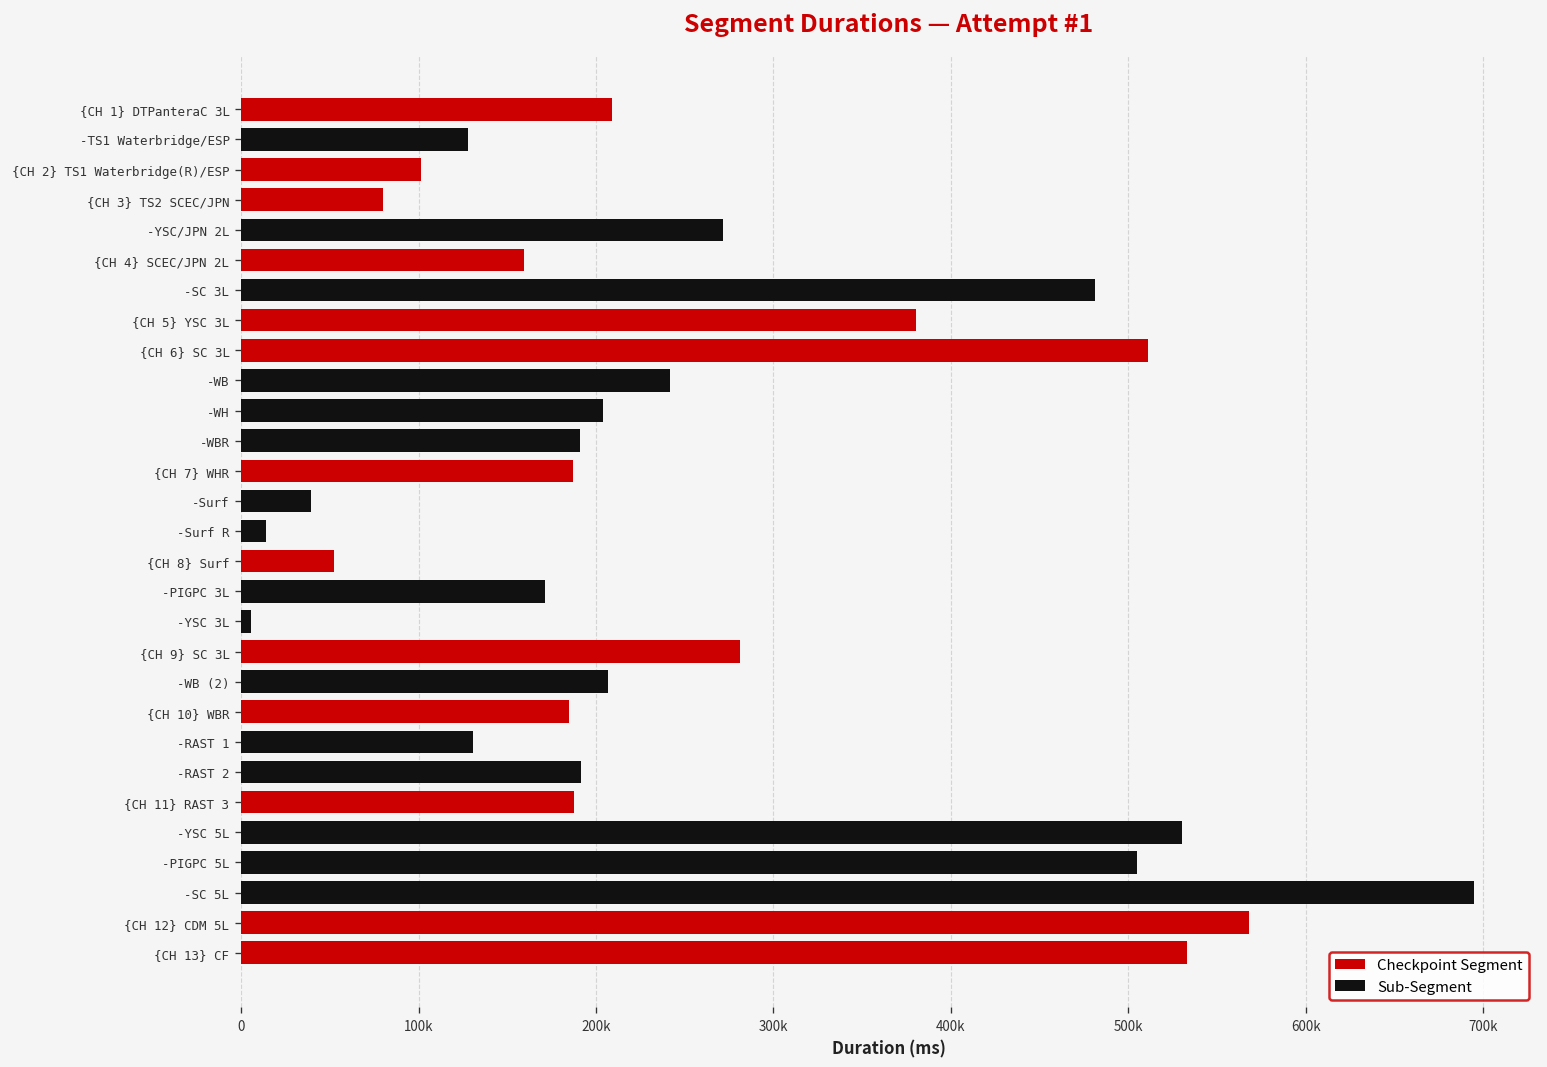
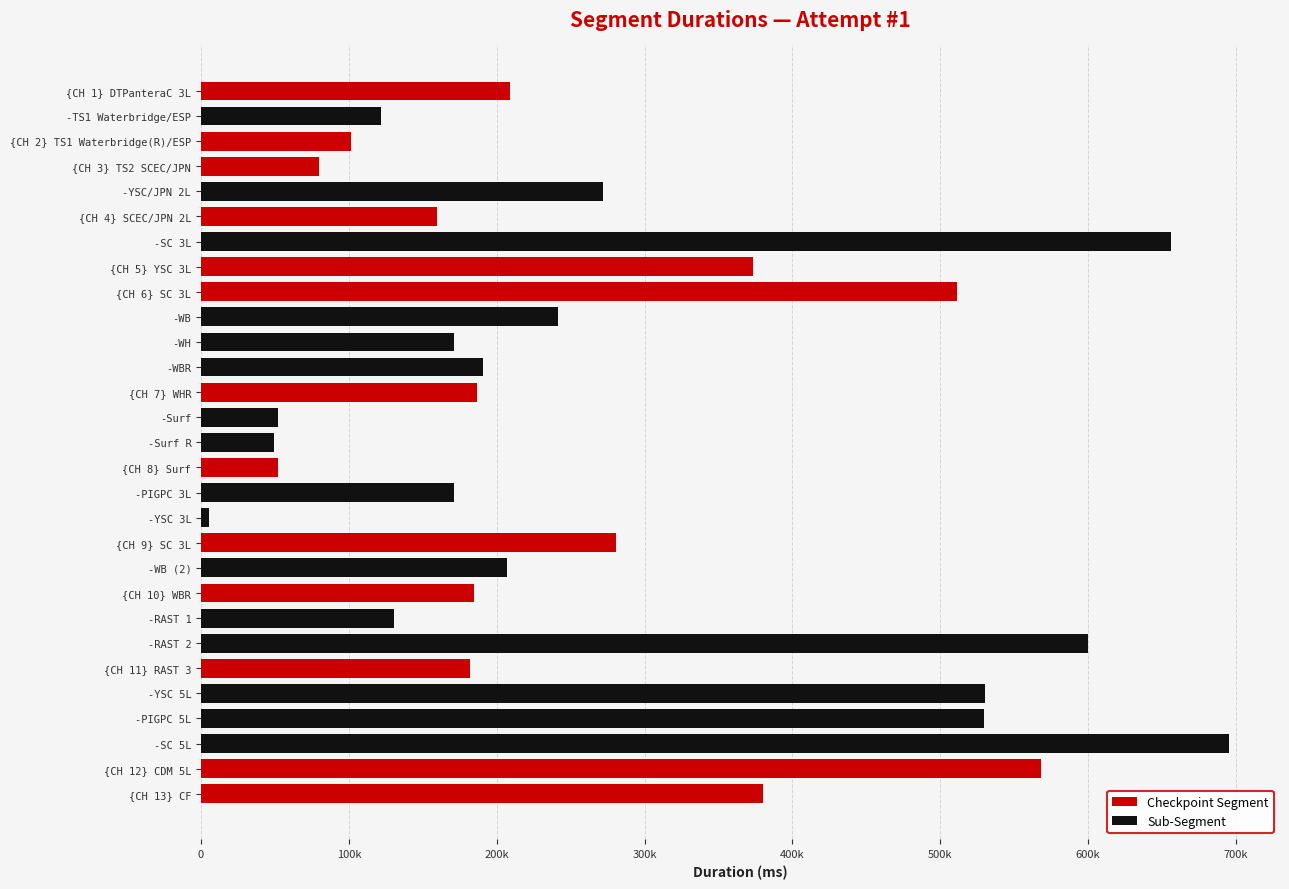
  {
    "Checkpoint Segment": {
      "{CH 1} DTPanteraC 3L": 209000,
      "-TS1 Waterbridge/ESP": 0,
      "{CH 2} TS1 Waterbridge(R)/ESP": 101000,
      "{CH 3} TS2 SCEC/JPN": 80000,
      "-YSC/JPN 2L": 0,
      "{CH 4} SCEC/JPN 2L": 160000,
      "-SC 3L": 0,
-     "{CH 5} YSC 3L": 380000,
+     "{CH 5} YSC 3L": 374000,
      "{CH 6} SC 3L": 511000,
      "-WB": 0,
      "-WH": 0,
      "-WBR": 0,
      "{CH 7} WHR": 187000,
      "-Surf": 0,
      "-Surf R": 0,
      "{CH 8} Surf": 52000,
      "-PIGPC 3L": 0,
      "-YSC 3L": 0,
      "{CH 9} SC 3L": 281000,
      "-WB (2)": 0,
      "{CH 10} WBR": 185000,
      "-RAST 1": 0,
      "-RAST 2": 0,
-     "{CH 11} RAST 3": 188000,
+     "{CH 11} RAST 3": 182000,
      "-YSC 5L": 0,
      "-PIGPC 5L": 0,
      "-SC 5L": 0,
      "{CH 12} CDM 5L": 568000,
-     "{CH 13} CF": 533000
+     "{CH 13} CF": 380000
    },
    "Sub-Segment": {
      "{CH 1} DTPanteraC 3L": 0,
-     "-TS1 Waterbridge/ESP": 128000,
+     "-TS1 Waterbridge/ESP": 122000,
      "{CH 2} TS1 Waterbridge(R)/ESP": 0,
      "{CH 3} TS2 SCEC/JPN": 0,
      "-YSC/JPN 2L": 272000,
      "{CH 4} SCEC/JPN 2L": 0,
-     "-SC 3L": 481000,
+     "-SC 3L": 656000,
      "{CH 5} YSC 3L": 0,
      "{CH 6} SC 3L": 0,
      "-WB": 242000,
-     "-WH": 204000,
+     "-WH": 171000,
      "-WBR": 191000,
      "{CH 7} WHR": 0,
-     "-Surf": 39000,
-     "-Surf R": 14000,
+     "-Surf": 52000,
+     "-Surf R": 49000,
      "{CH 8} Surf": 0,
      "-PIGPC 3L": 171000,
      "-YSC 3L": 6000,
      "{CH 9} SC 3L": 0,
      "-WB (2)": 207000,
      "{CH 10} WBR": 0,
      "-RAST 1": 130000,
-     "-RAST 2": 192000,
+     "-RAST 2": 600000,
      "{CH 11} RAST 3": 0,
      "-YSC 5L": 530000,
-     "-PIGPC 5L": 505000,
+     "-PIGPC 5L": 529000,
      "-SC 5L": 695000,
      "{CH 12} CDM 5L": 0,
      "{CH 13} CF": 0
    }
  }
